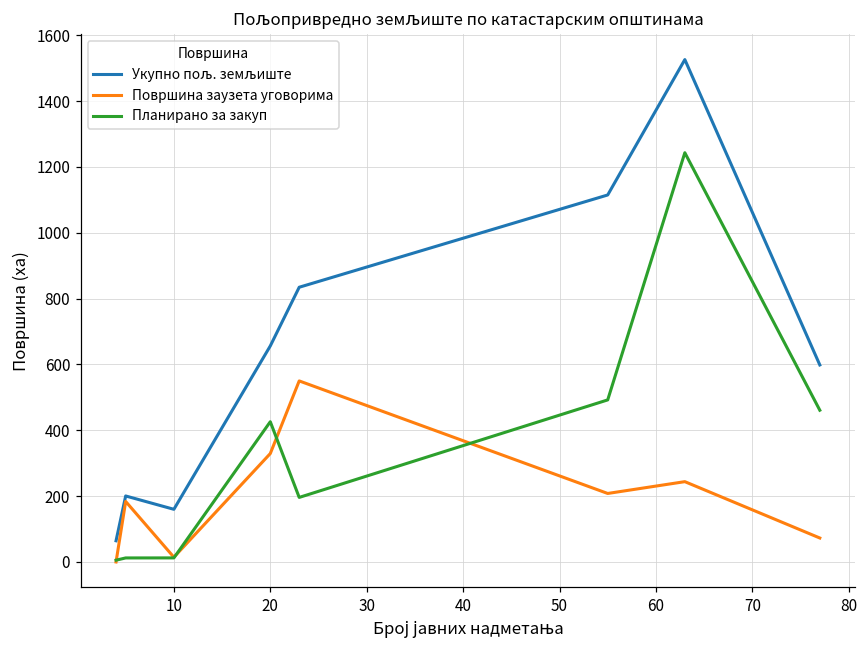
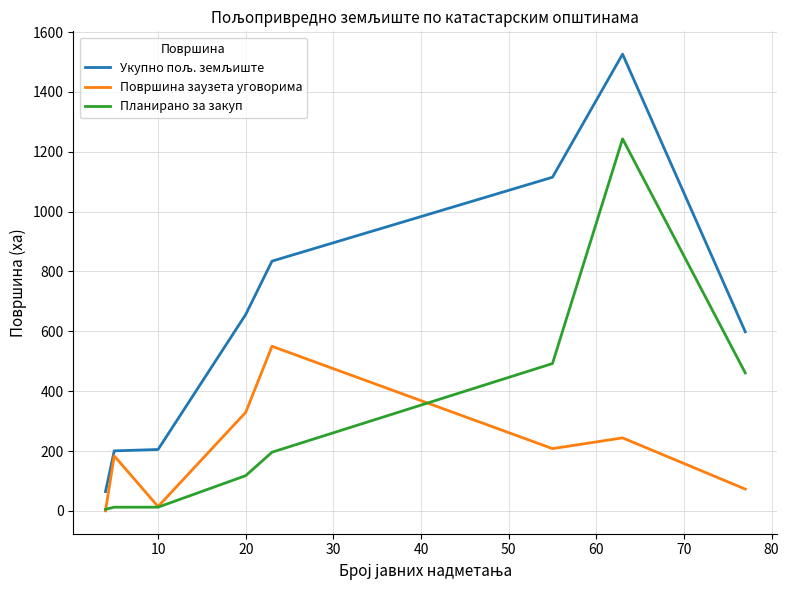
  {
    "Укупно пољ. земљиште": {
-     "10": 160,
+     "10": 210,
      "20": 660
    },
    "Површина заузета уговорима": {
      "20": 330
    },
    "Планирано за закуп": {
-     "20": 430
+     "20": 120
    }
  }
